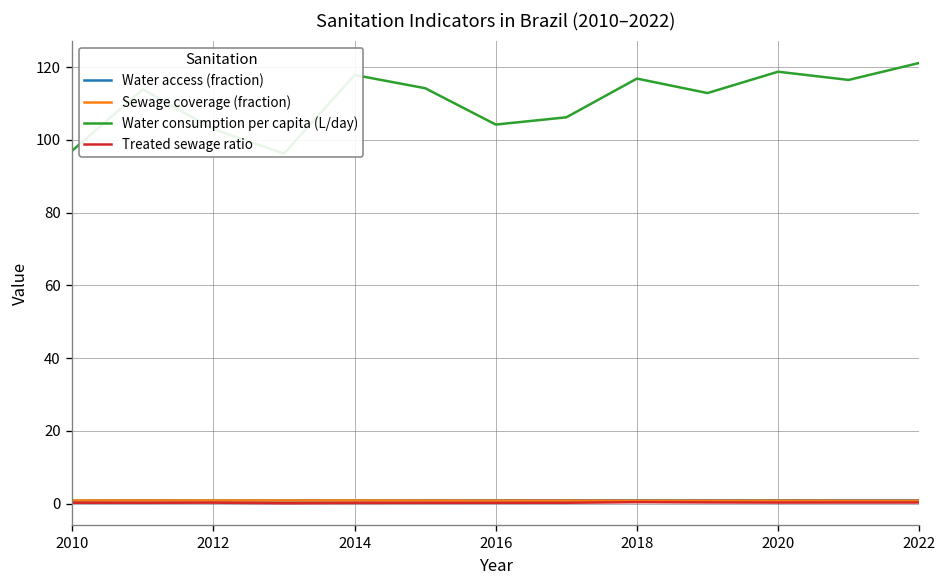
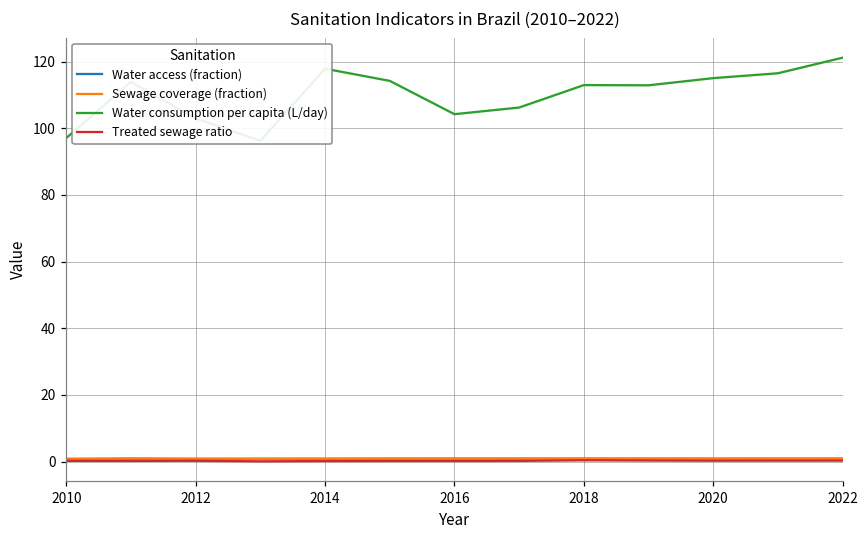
  {
    "Water consumption per capita (L/day)": {
      "2010": 97,
      "2016": 104,
-     "2018": 117,
-     "2020": 119,
+     "2018": 113,
+     "2020": 115,
      "2022": 121
    }
  }
